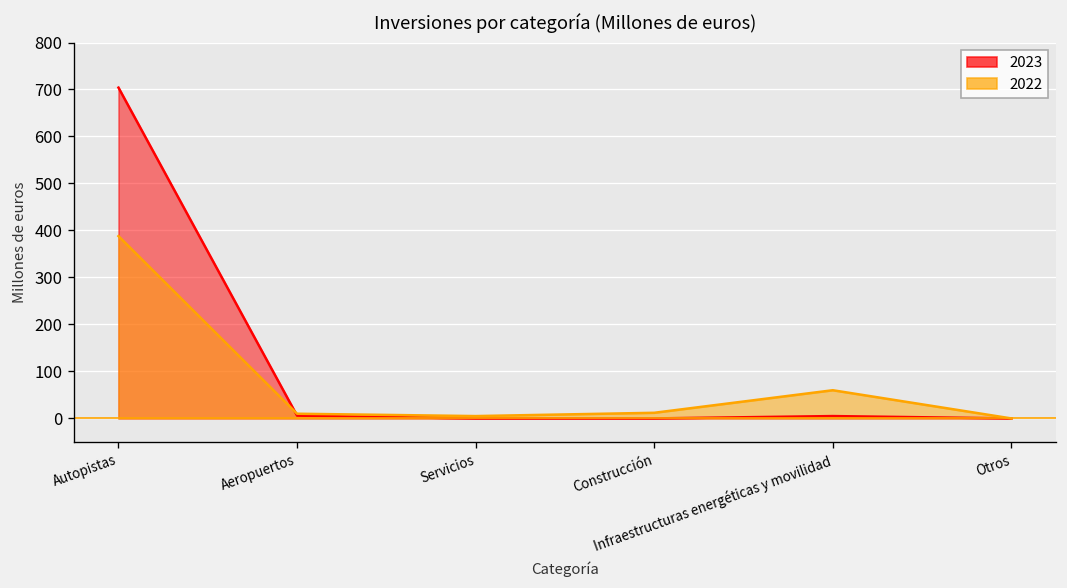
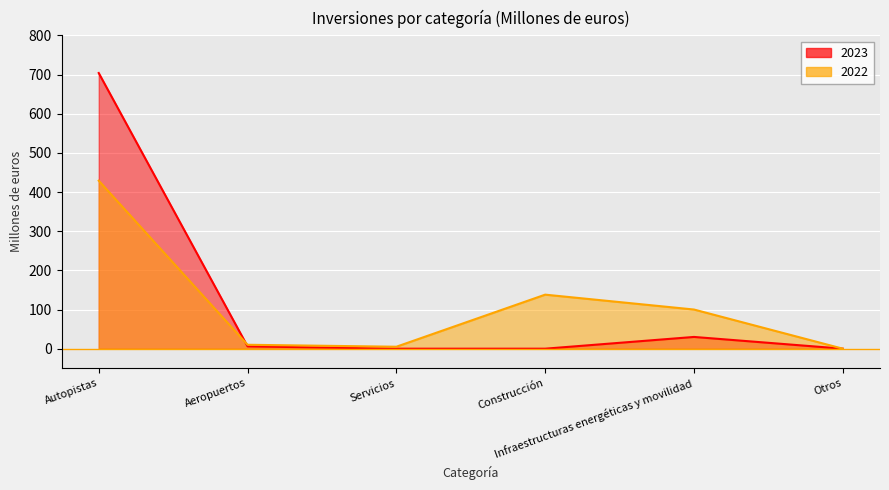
  {
    "2023": {
      "Autopistas": 700,
      "Construcción": 0,
-     "Infraestructuras energéticas y movilidad": 10
+     "Infraestructuras energéticas y movilidad": 30
    },
    "2022": {
-     "Autopistas": 390,
-     "Construcción": 10,
-     "Infraestructuras energéticas y movilidad": 60
+     "Autopistas": 430,
+     "Construcción": 140,
+     "Infraestructuras energéticas y movilidad": 100
    }
  }
